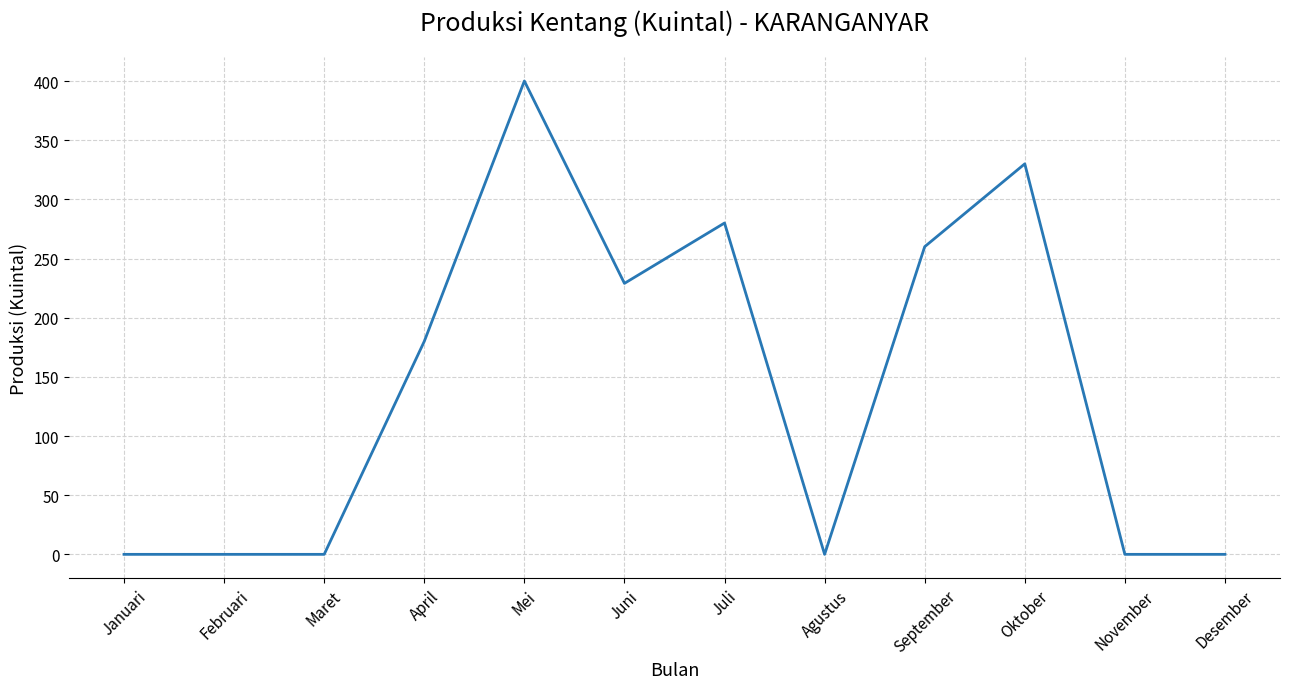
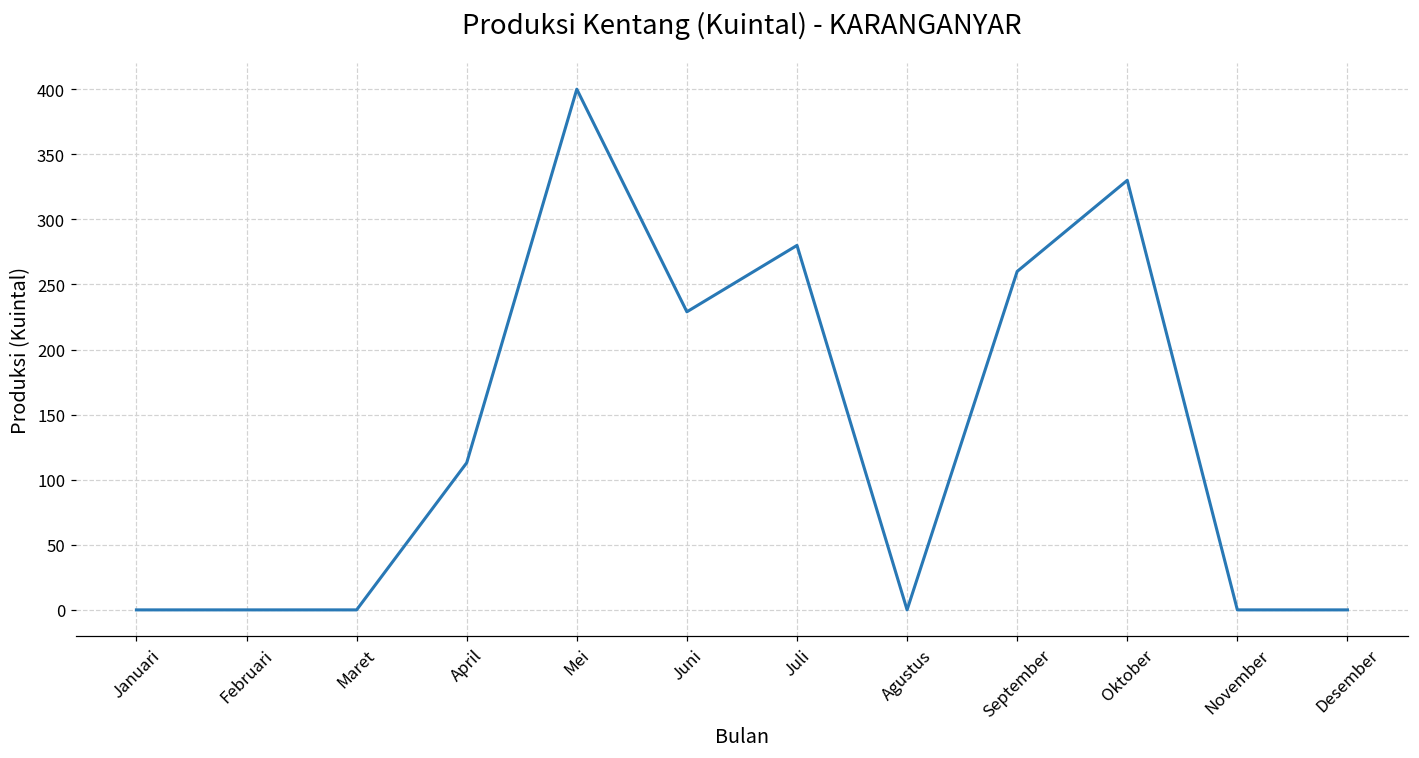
  {
    "Januari": 0,
    "Februari": 0,
    "Maret": 0,
-   "April": 180,
+   "April": 113,
    "Mei": 400,
    "Juni": 229,
    "Juli": 280,
    "Agustus": 0,
    "September": 260,
    "Oktober": 330,
    "November": 0,
    "Desember": 0
  }
